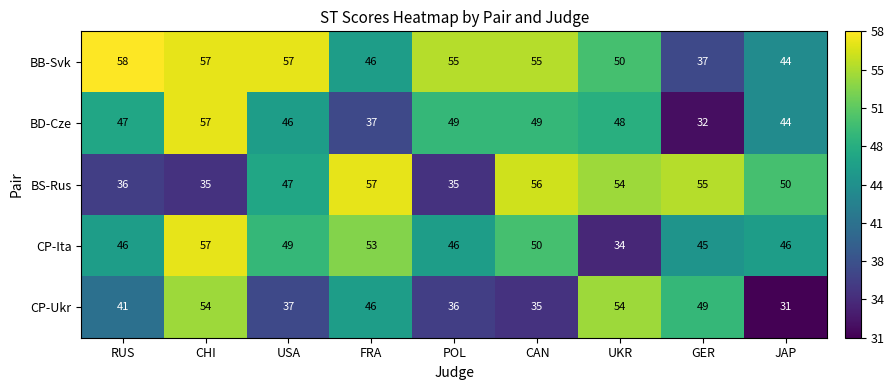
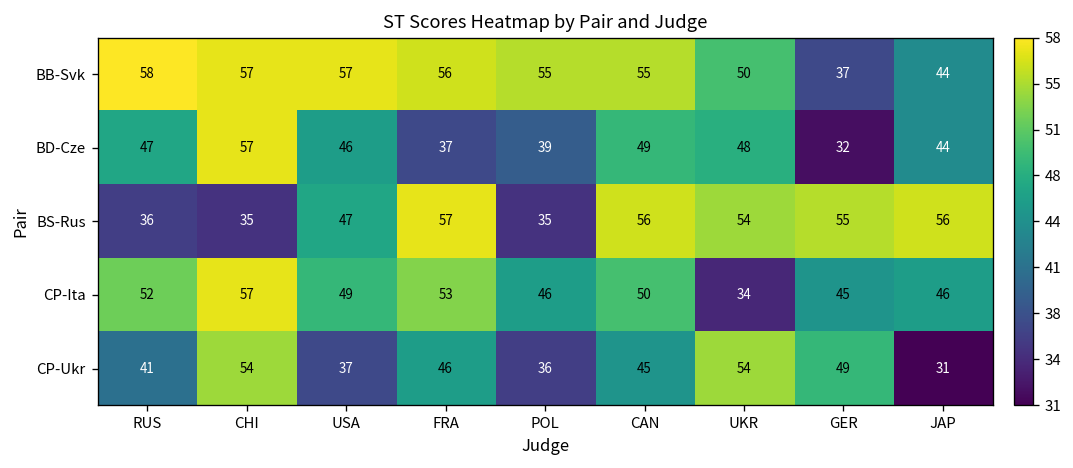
  {
    "BB-Svk": {
      "RUS": 58,
      "CHI": 57,
      "USA": 57,
-     "FRA": 46,
+     "FRA": 56,
      "POL": 55,
      "CAN": 55,
      "UKR": 50,
      "GER": 37,
      "JAP": 44
    },
    "BD-Cze": {
      "RUS": 47,
      "CHI": 57,
      "USA": 46,
      "FRA": 37,
-     "POL": 49,
+     "POL": 39,
      "CAN": 49,
      "UKR": 48,
      "GER": 32,
      "JAP": 44
    },
    "BS-Rus": {
      "RUS": 36,
      "CHI": 35,
      "USA": 47,
      "FRA": 57,
      "POL": 35,
      "CAN": 56,
      "UKR": 54,
      "GER": 55,
-     "JAP": 50
+     "JAP": 56
    },
    "CP-Ita": {
-     "RUS": 46,
+     "RUS": 52,
      "CHI": 57,
      "USA": 49,
      "FRA": 53,
      "POL": 46,
      "CAN": 50,
      "UKR": 34,
      "GER": 45,
      "JAP": 46
    },
    "CP-Ukr": {
      "RUS": 41,
      "CHI": 54,
      "USA": 37,
      "FRA": 46,
      "POL": 36,
-     "CAN": 35,
+     "CAN": 45,
      "UKR": 54,
      "GER": 49,
      "JAP": 31
    }
  }
